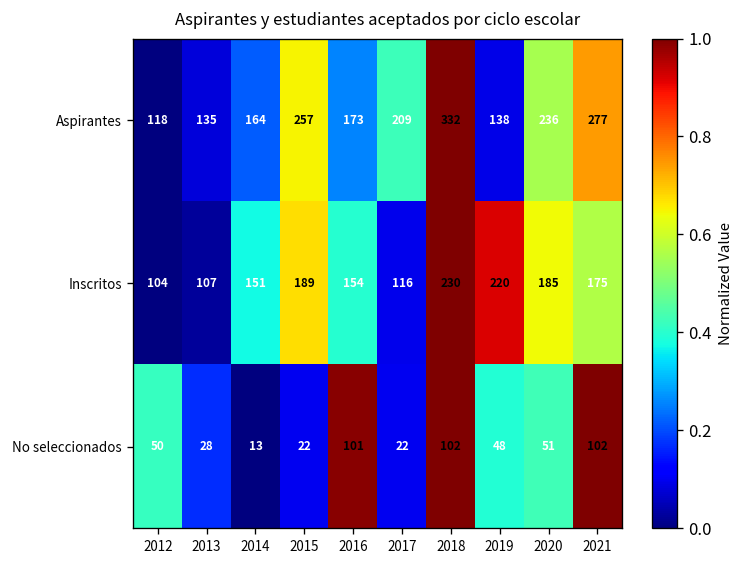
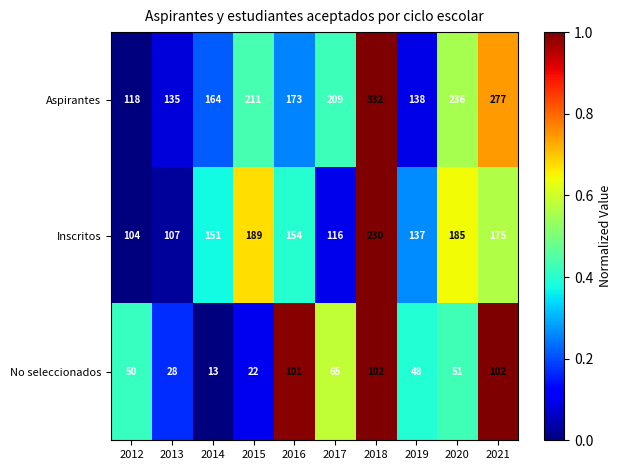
  {
    "Aspirantes": {
      "2012": 118,
      "2013": 135,
      "2014": 164,
-     "2015": 257,
+     "2015": 211,
      "2016": 173,
      "2017": 209,
      "2018": 332,
      "2019": 138,
      "2020": 236,
      "2021": 277
    },
    "Inscritos": {
      "2012": 104,
      "2013": 107,
      "2014": 151,
      "2015": 189,
      "2016": 154,
      "2017": 116,
      "2018": 230,
-     "2019": 220,
+     "2019": 137,
      "2020": 185,
      "2021": 175
    },
    "No seleccionados": {
      "2012": 50,
      "2013": 28,
      "2014": 13,
      "2015": 22,
      "2016": 101,
-     "2017": 22,
+     "2017": 65,
      "2018": 102,
      "2019": 48,
      "2020": 51,
      "2021": 102
    }
  }
